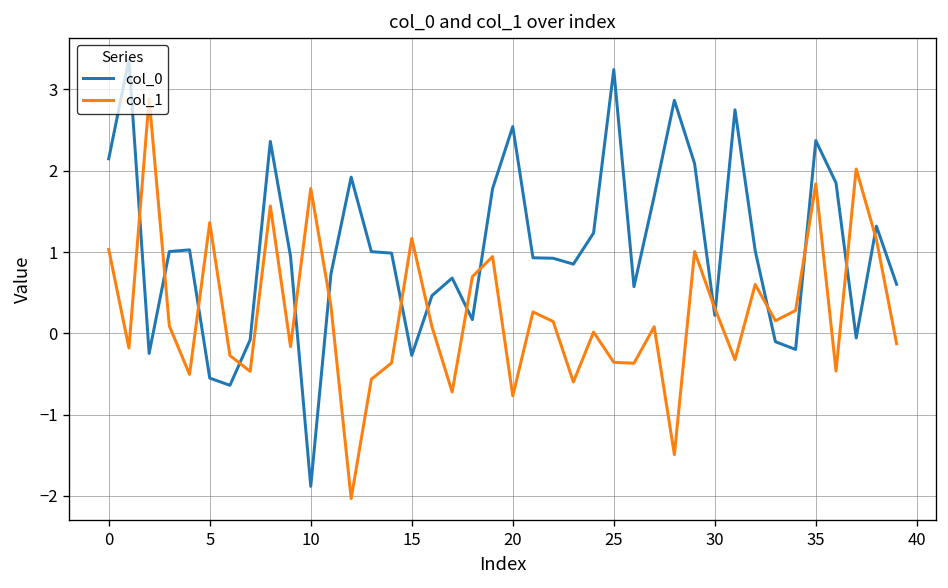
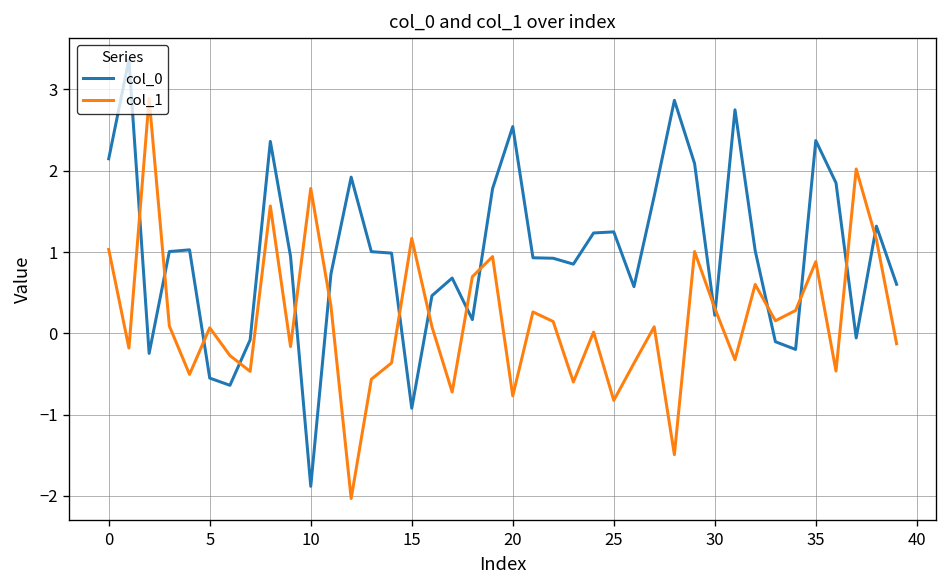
  {
    "col_0": {
      "0": 2.1,
      "5": -0.6,
      "10": -1.9,
-     "15": -0.3,
+     "15": -0.9,
      "20": 2.5,
-     "25": 3.2,
+     "25": 1.2,
      "30": 0.2,
      "35": 2.4
    },
    "col_1": {
      "0": 1.0,
-     "5": 1.4,
+     "5": 0.1,
      "10": 1.8,
      "15": 1.2,
      "20": -0.8,
-     "25": -0.4,
+     "25": -0.8,
      "30": 0.3,
-     "35": 1.8
+     "35": 0.9
    }
  }
